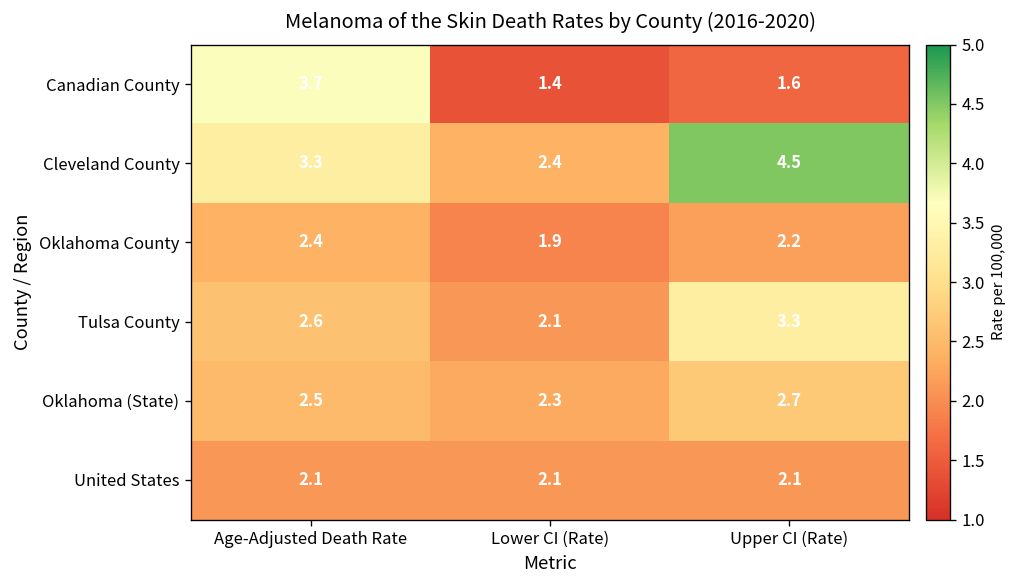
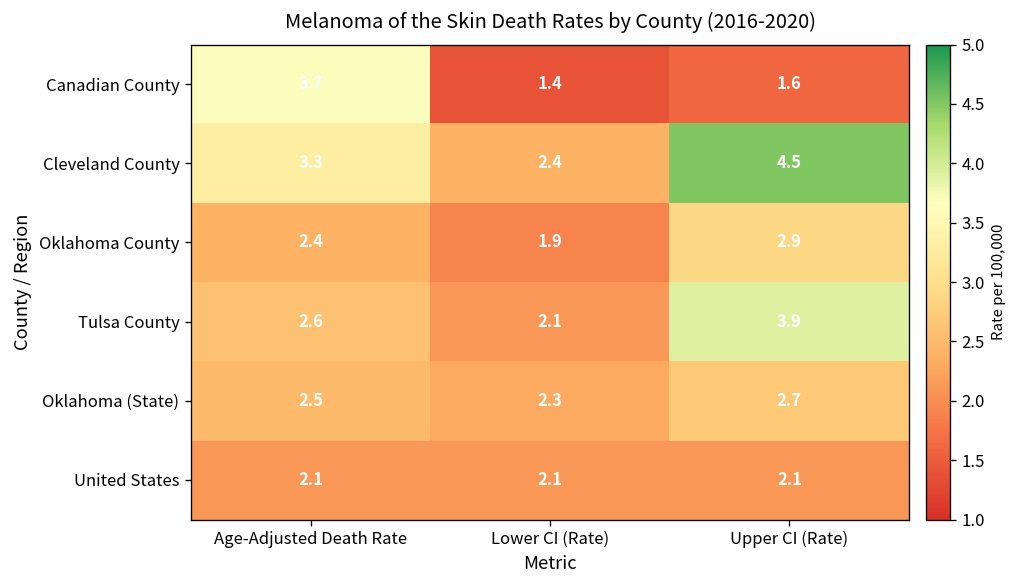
  {
    "Canadian County": {
      "Age-Adjusted Death Rate": 3.7,
      "Lower CI (Rate)": 1.4,
      "Upper CI (Rate)": 1.6
    },
    "Cleveland County": {
      "Age-Adjusted Death Rate": 3.3,
      "Lower CI (Rate)": 2.4,
      "Upper CI (Rate)": 4.5
    },
    "Oklahoma County": {
      "Age-Adjusted Death Rate": 2.4,
      "Lower CI (Rate)": 1.9,
-     "Upper CI (Rate)": 2.2
+     "Upper CI (Rate)": 2.9
    },
    "Tulsa County": {
      "Age-Adjusted Death Rate": 2.6,
      "Lower CI (Rate)": 2.1,
-     "Upper CI (Rate)": 3.3
+     "Upper CI (Rate)": 3.9
    },
    "Oklahoma (State)": {
      "Age-Adjusted Death Rate": 2.5,
      "Lower CI (Rate)": 2.3,
      "Upper CI (Rate)": 2.7
    },
    "United States": {
      "Age-Adjusted Death Rate": 2.1,
      "Lower CI (Rate)": 2.1,
      "Upper CI (Rate)": 2.1
    }
  }
